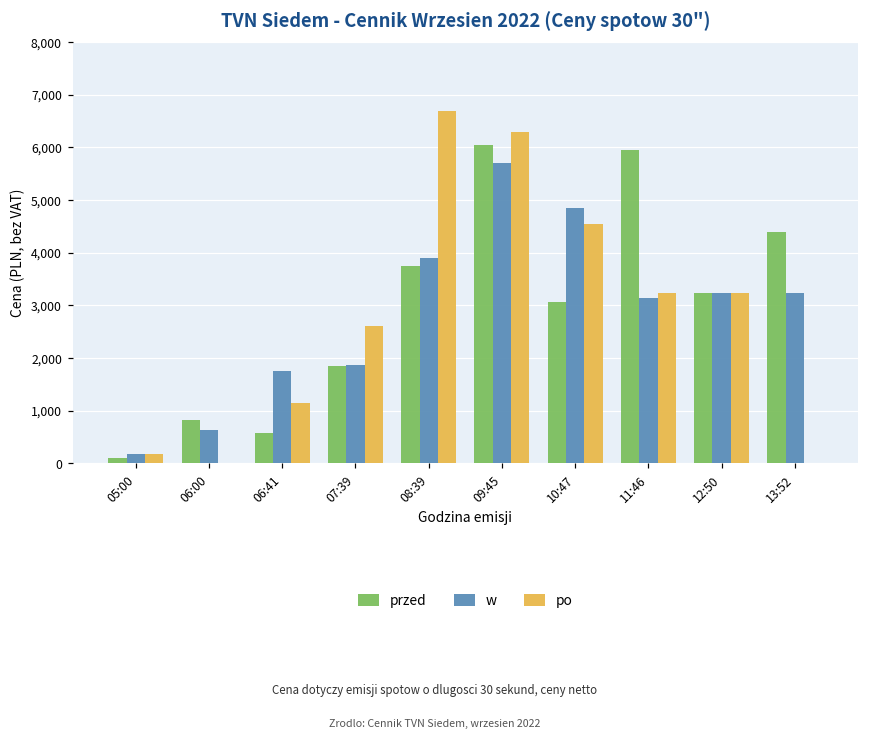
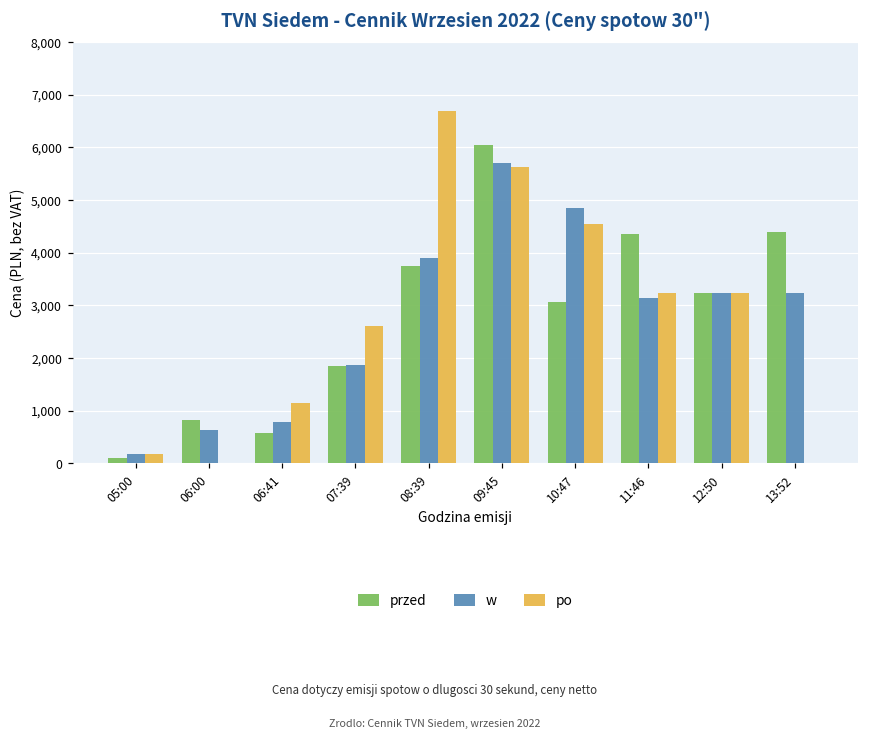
  {
    "przed": {
      "05:00": "100",
      "06:00": "800",
      "06:41": "600",
      "07:39": "1,900",
      "08:39": "3,700",
      "09:45": "6,000",
      "10:47": "3,100",
-     "11:46": "5,900",
+     "11:46": "4,400",
      "12:50": "3,200",
      "13:52": "4,400"
    },
    "w": {
      "05:00": "200",
      "06:00": "600",
-     "06:41": "1,800",
+     "06:41": "800",
      "07:39": "1,900",
      "08:39": "3,900",
      "09:45": "5,700",
      "10:47": "4,800",
      "11:46": "3,100",
      "12:50": "3,200",
      "13:52": "3,200"
    },
    "po": {
      "05:00": "200",
      "06:00": "0",
      "06:41": "1,200",
      "07:39": "2,600",
      "08:39": "6,700",
-     "09:45": "6,300",
+     "09:45": "5,600",
      "10:47": "4,600",
      "11:46": "3,200",
      "12:50": "3,200",
      "13:52": "0"
    }
  }
